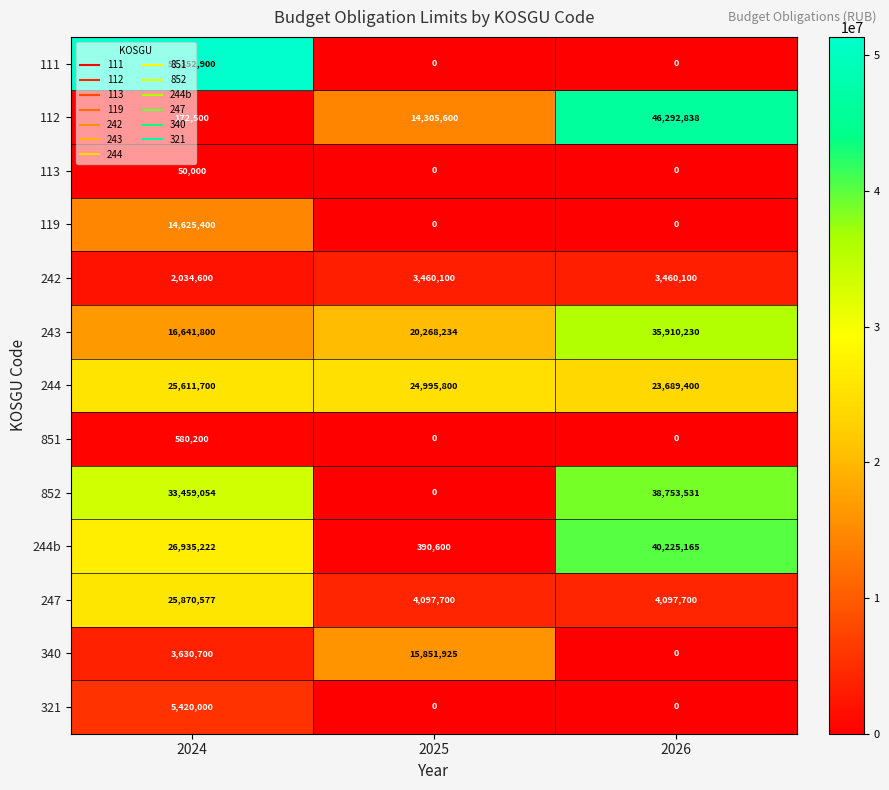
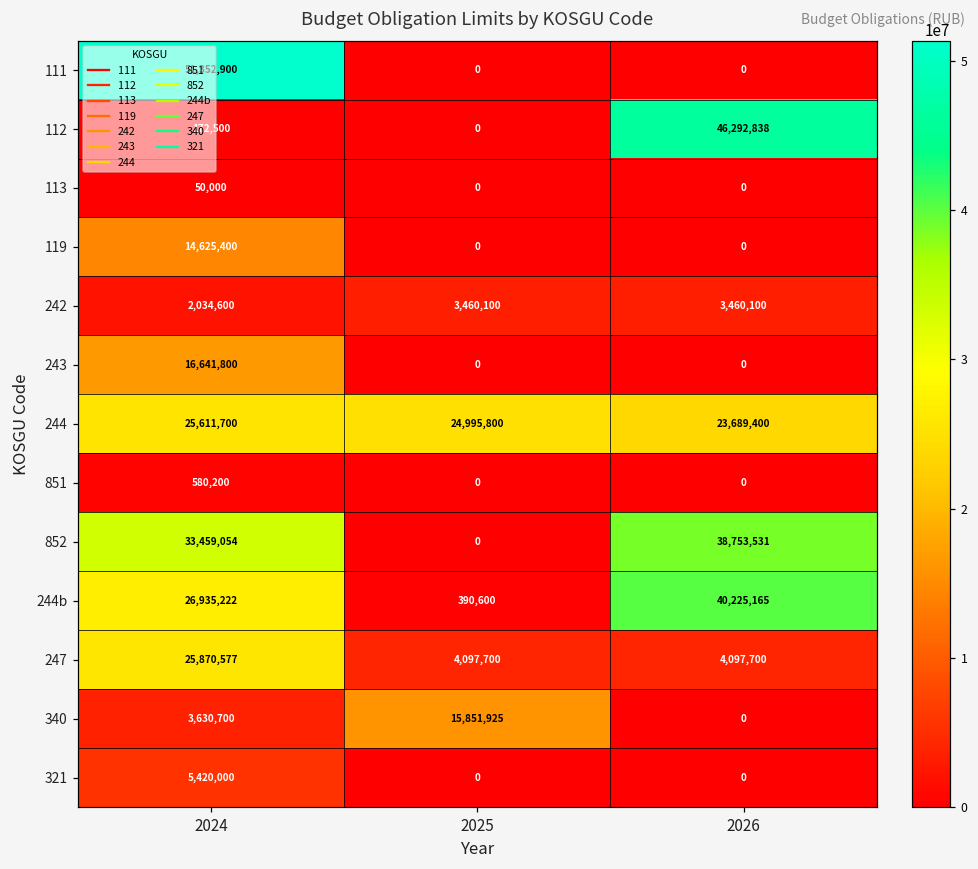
  {
    "111": {
      "2025": "0",
      "2026": "0"
    },
    "112": {
-     "2025": "14,305,600",
+     "2025": "0",
      "2026": "46,292,838"
    },
    "113": {
      "2024": "50,000",
      "2025": "0",
      "2026": "0"
    },
    "119": {
      "2024": "14,625,400",
      "2025": "0",
      "2026": "0"
    },
    "242": {
      "2024": "2,034,600",
      "2025": "3,460,100",
      "2026": "3,460,100"
    },
    "243": {
      "2024": "16,641,800",
-     "2025": "20,268,234",
-     "2026": "35,910,230"
+     "2025": "0",
+     "2026": "0"
    },
    "244": {
      "2024": "25,611,700",
      "2025": "24,995,800",
      "2026": "23,689,400"
    },
    "851": {
      "2024": "580,200",
      "2025": "0",
      "2026": "0"
    },
    "852": {
      "2024": "33,459,054",
      "2025": "0",
      "2026": "38,753,531"
    },
    "244b": {
      "2024": "26,935,222",
      "2025": "390,600",
      "2026": "40,225,165"
    },
    "247": {
      "2024": "25,870,577",
      "2025": "4,097,700",
      "2026": "4,097,700"
    },
    "340": {
      "2024": "3,630,700",
      "2025": "15,851,925",
      "2026": "0"
    },
    "321": {
      "2024": "5,420,000",
      "2025": "0",
      "2026": "0"
    }
  }
